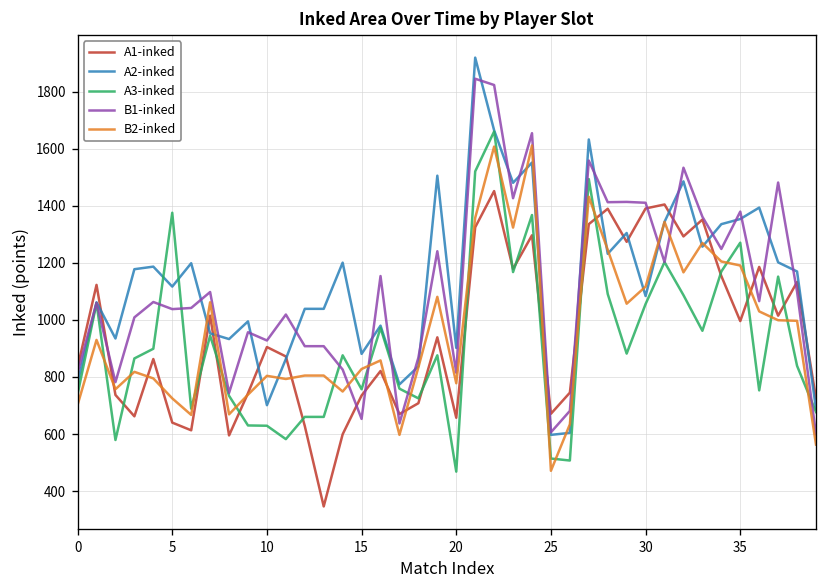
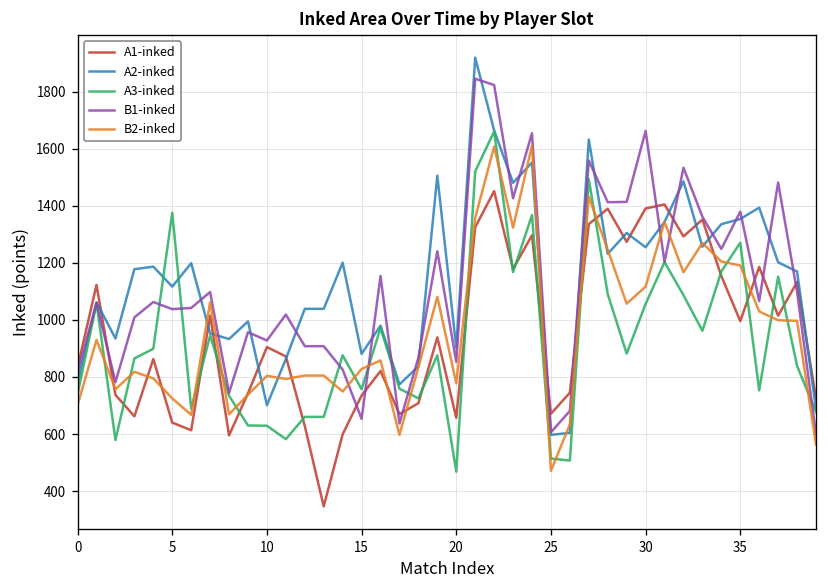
  {
    "A1-inked": {
      "0": 830,
      "5": 640,
      "10": 910,
      "15": 740,
      "20": 660,
      "25": 670,
      "30": 1390,
      "35": 1000
    },
    "A2-inked": {
      "0": 780,
      "5": 1120,
      "10": 700,
      "15": 880,
      "20": 900,
-     "30": 1080,
+     "30": 1260,
      "35": 1350
    },
    "A3-inked": {
      "0": 740,
      "5": 1380,
      "10": 630,
      "15": 760,
      "20": 470,
      "25": 510,
      "30": 1060,
      "35": 1270
    },
    "B1-inked": {
      "0": 820,
      "5": 1040,
      "10": 930,
      "15": 650,
-     "20": 820,
-     "30": 1410,
+     "20": 850,
+     "30": 1660,
      "35": 1380
    },
    "B2-inked": {
      "0": 700,
      "5": 730,
      "10": 800,
      "15": 830,
      "20": 780,
      "25": 470,
      "30": 1120,
      "35": 1190
    }
  }
